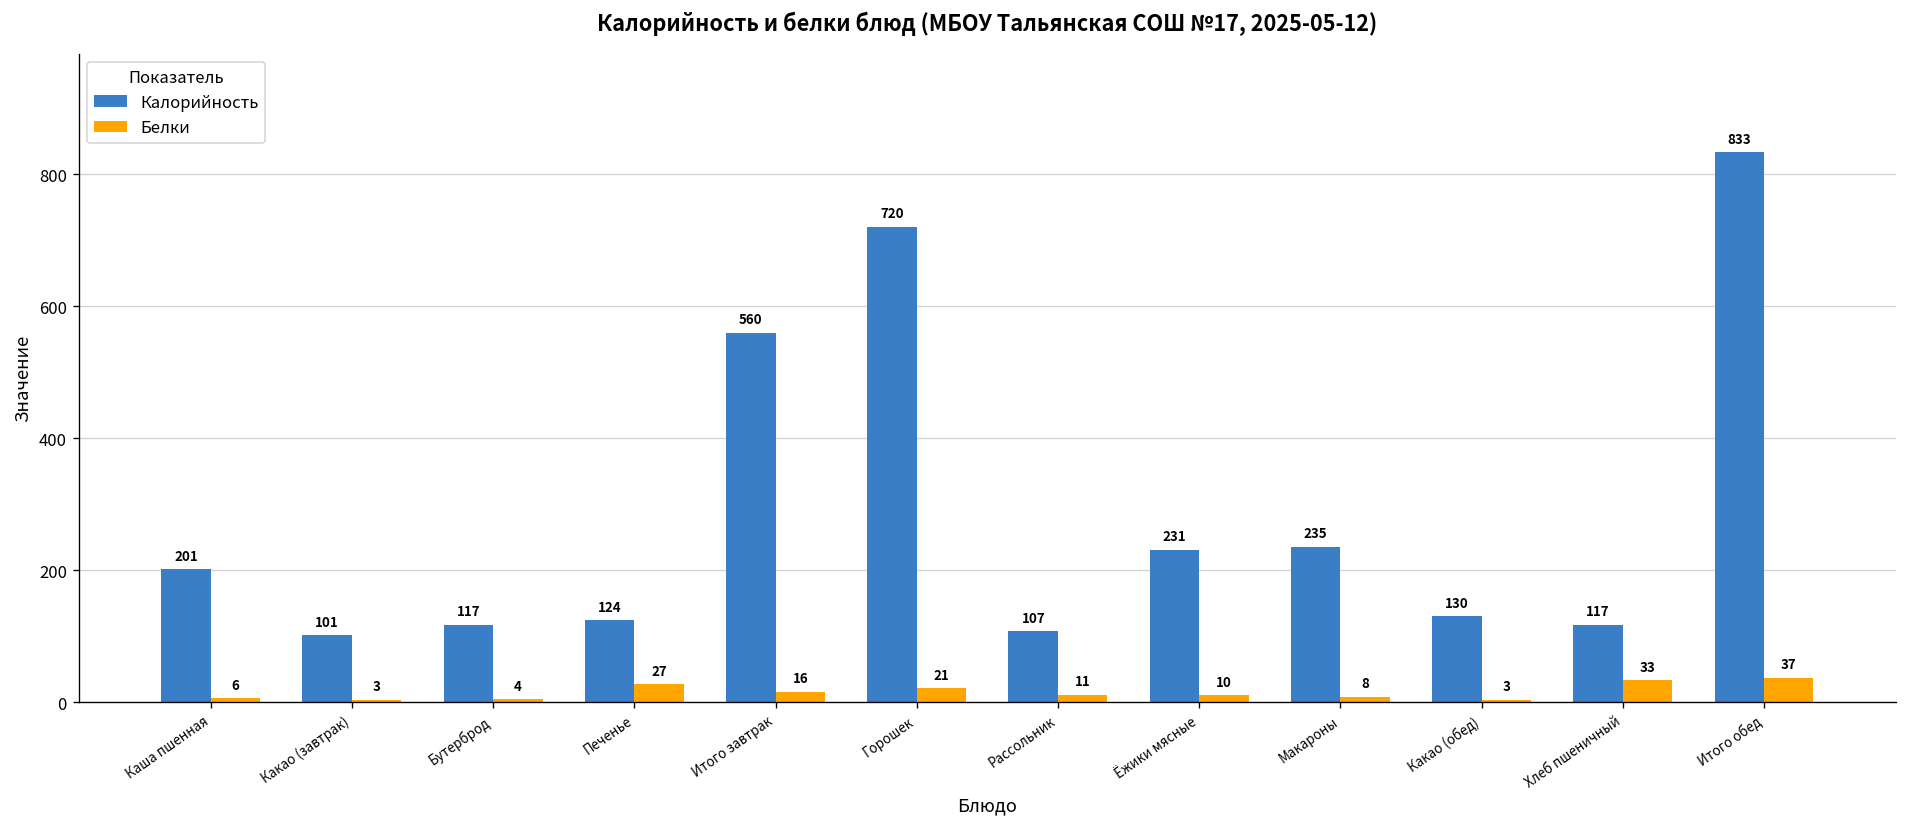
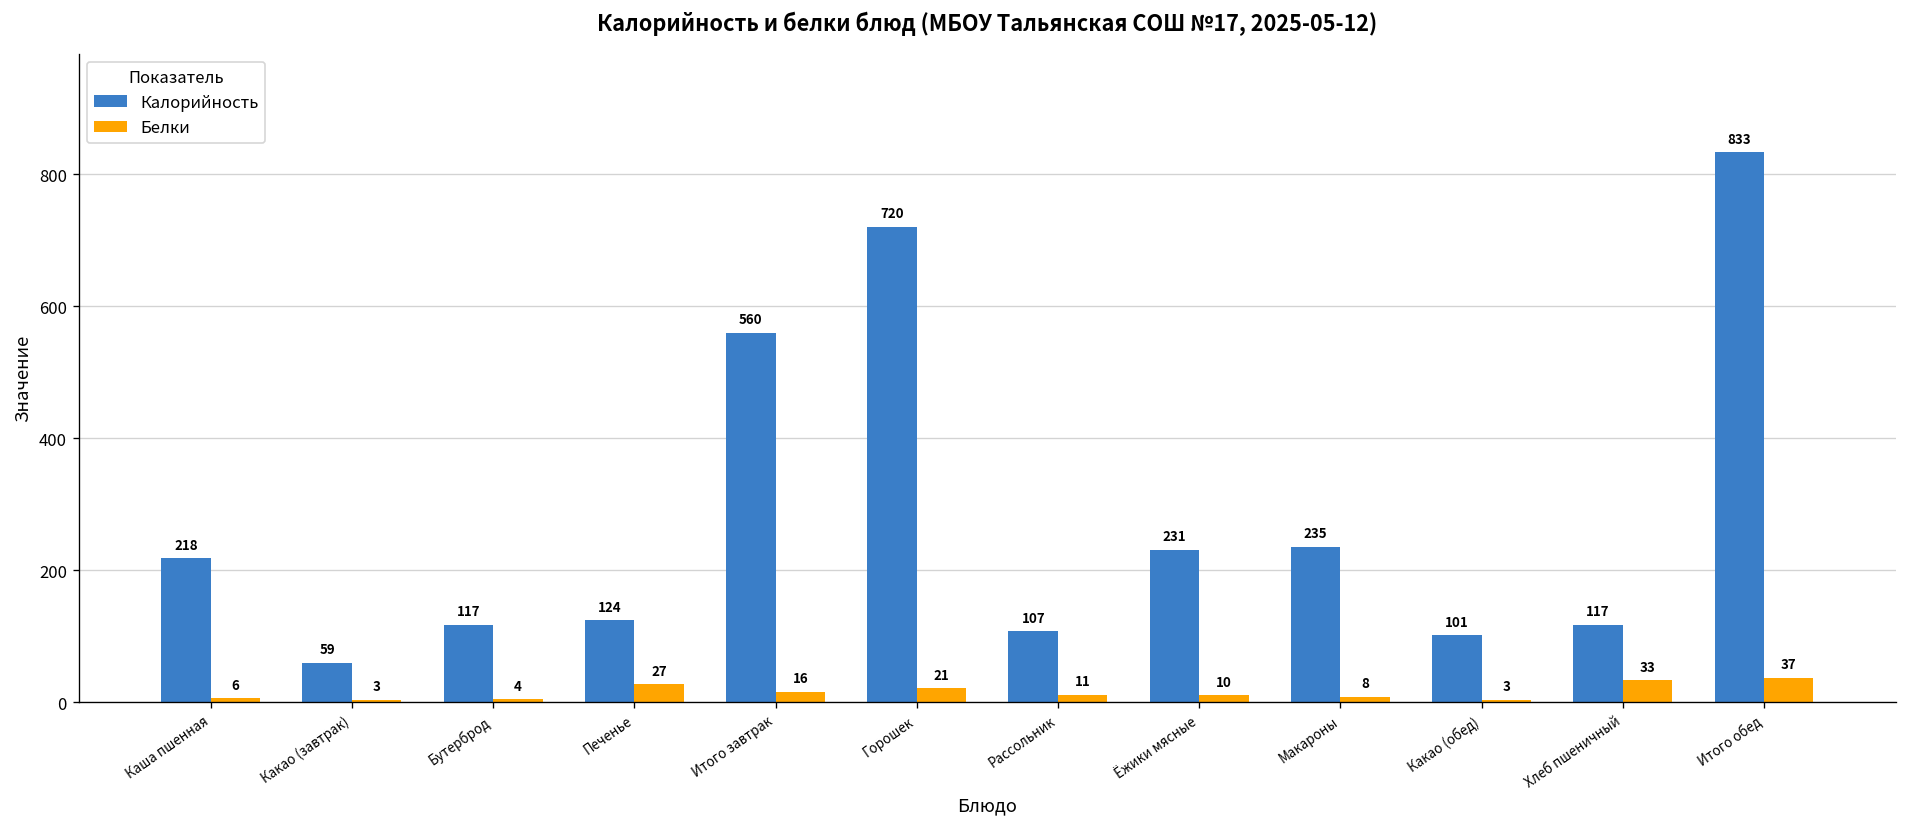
  {
    "Калорийность": {
-     "Каша пшенная": 201,
-     "Какао (завтрак)": 101,
+     "Каша пшенная": 218,
+     "Какао (завтрак)": 59,
      "Бутерброд": 117,
      "Печенье": 124,
      "Итого завтрак": 560,
      "Горошек": 720,
      "Рассольник": 107,
      "Ёжики мясные": 231,
      "Макароны": 235,
-     "Какао (обед)": 130,
+     "Какао (обед)": 101,
      "Хлеб пшеничный": 117,
      "Итого обед": 833
    },
    "Белки": {
      "Каша пшенная": 6,
      "Какао (завтрак)": 3,
      "Бутерброд": 4,
      "Печенье": 27,
      "Итого завтрак": 16,
      "Горошек": 21,
      "Рассольник": 11,
      "Ёжики мясные": 10,
      "Макароны": 8,
      "Какао (обед)": 3,
      "Хлеб пшеничный": 33,
      "Итого обед": 37
    }
  }
